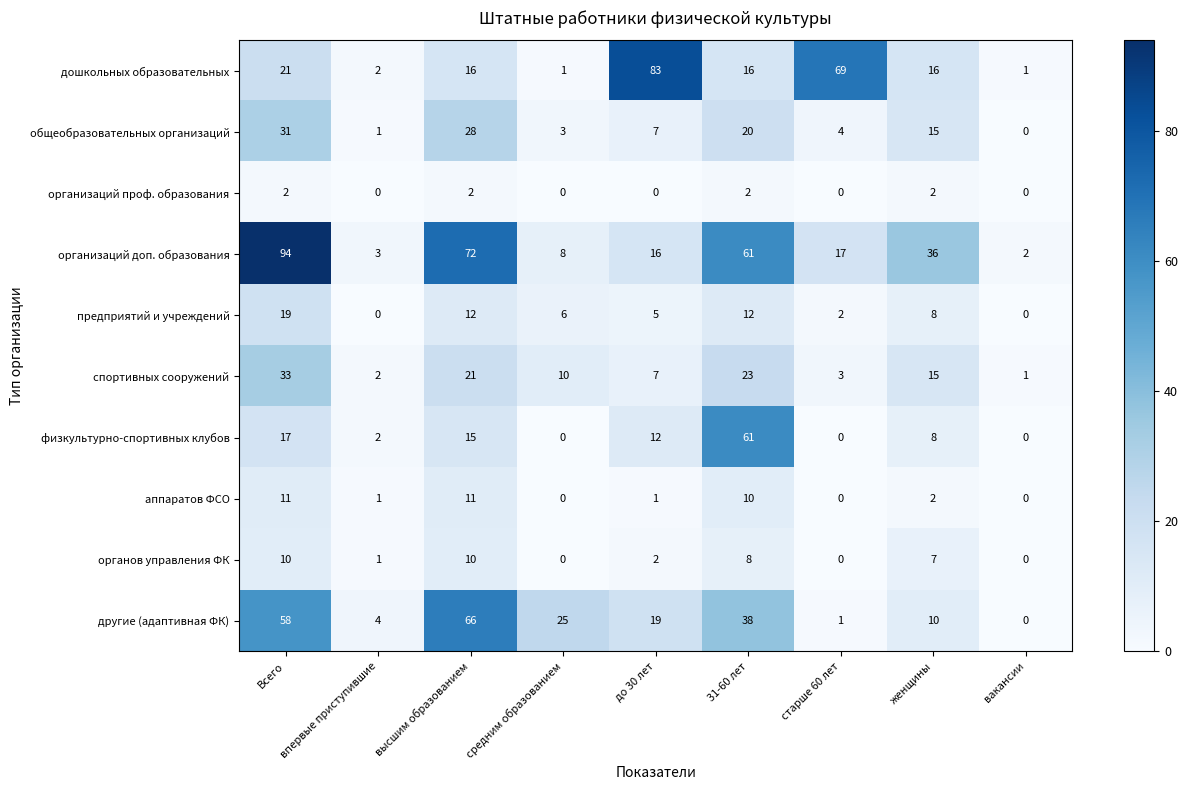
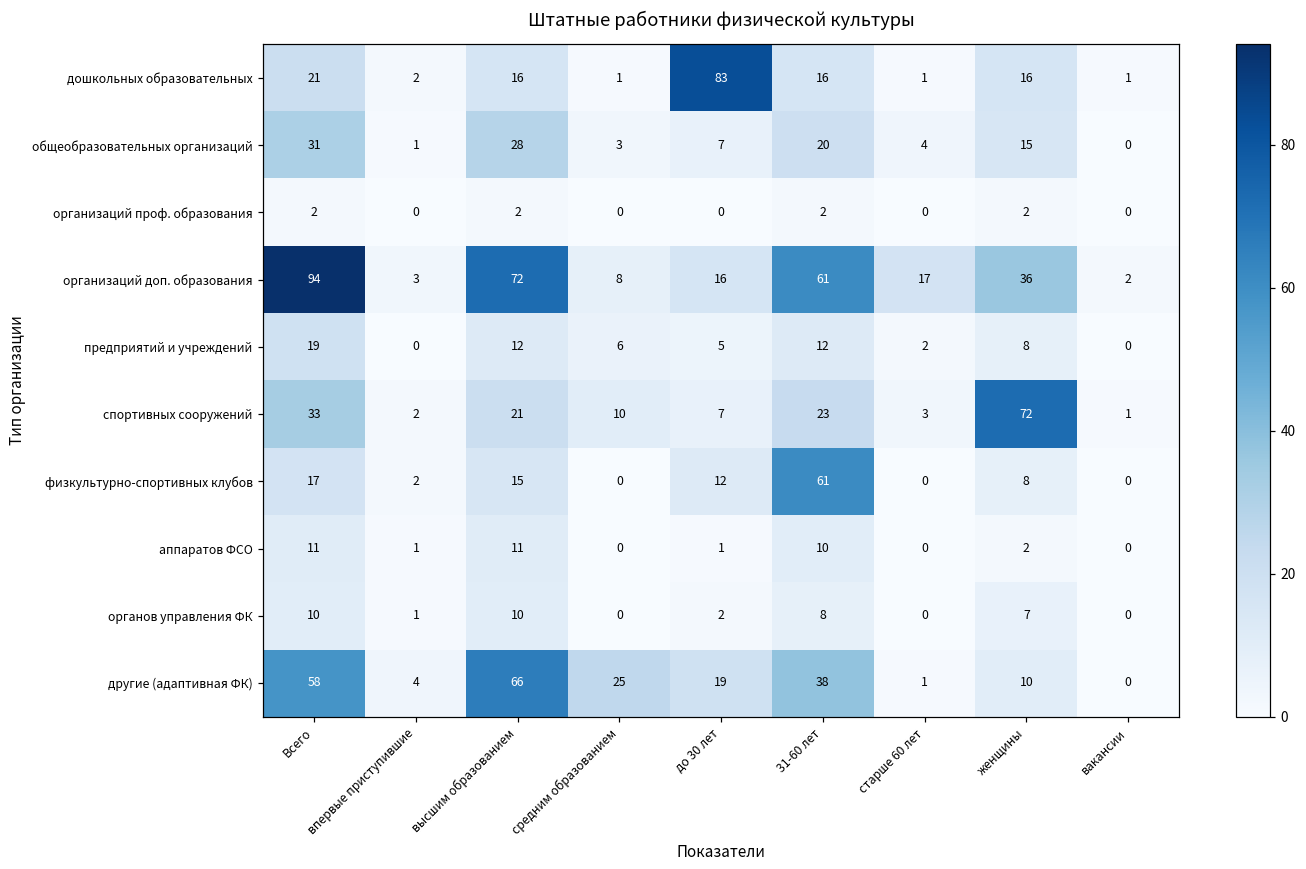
  {
    "дошкольных образовательных": {
      "Всего": 21,
      "впервые приступившие": 2,
      "высшим образованием": 16,
      "средним образованием": 1,
      "до 30 лет": 83,
      "31-60 лет": 16,
-     "старше 60 лет": 69,
+     "старше 60 лет": 1,
      "женщины": 16,
      "вакансии": 1
    },
    "общеобразовательных организаций": {
      "Всего": 31,
      "впервые приступившие": 1,
      "высшим образованием": 28,
      "средним образованием": 3,
      "до 30 лет": 7,
      "31-60 лет": 20,
      "старше 60 лет": 4,
      "женщины": 15,
      "вакансии": 0
    },
    "организаций проф. образования": {
      "Всего": 2,
      "впервые приступившие": 0,
      "высшим образованием": 2,
      "средним образованием": 0,
      "до 30 лет": 0,
      "31-60 лет": 2,
      "старше 60 лет": 0,
      "женщины": 2,
      "вакансии": 0
    },
    "организаций доп. образования": {
      "Всего": 94,
      "впервые приступившие": 3,
      "высшим образованием": 72,
      "средним образованием": 8,
      "до 30 лет": 16,
      "31-60 лет": 61,
      "старше 60 лет": 17,
      "женщины": 36,
      "вакансии": 2
    },
    "предприятий и учреждений": {
      "Всего": 19,
      "впервые приступившие": 0,
      "высшим образованием": 12,
      "средним образованием": 6,
      "до 30 лет": 5,
      "31-60 лет": 12,
      "старше 60 лет": 2,
      "женщины": 8,
      "вакансии": 0
    },
    "спортивных сооружений": {
      "Всего": 33,
      "впервые приступившие": 2,
      "высшим образованием": 21,
      "средним образованием": 10,
      "до 30 лет": 7,
      "31-60 лет": 23,
      "старше 60 лет": 3,
-     "женщины": 15,
+     "женщины": 72,
      "вакансии": 1
    },
    "физкультурно-спортивных клубов": {
      "Всего": 17,
      "впервые приступившие": 2,
      "высшим образованием": 15,
      "средним образованием": 0,
      "до 30 лет": 12,
      "31-60 лет": 61,
      "старше 60 лет": 0,
      "женщины": 8,
      "вакансии": 0
    },
    "аппаратов ФСО": {
      "Всего": 11,
      "впервые приступившие": 1,
      "высшим образованием": 11,
      "средним образованием": 0,
      "до 30 лет": 1,
      "31-60 лет": 10,
      "старше 60 лет": 0,
      "женщины": 2,
      "вакансии": 0
    },
    "органов управления ФК": {
      "Всего": 10,
      "впервые приступившие": 1,
      "высшим образованием": 10,
      "средним образованием": 0,
      "до 30 лет": 2,
      "31-60 лет": 8,
      "старше 60 лет": 0,
      "женщины": 7,
      "вакансии": 0
    },
    "другие (адаптивная ФК)": {
      "Всего": 58,
      "впервые приступившие": 4,
      "высшим образованием": 66,
      "средним образованием": 25,
      "до 30 лет": 19,
      "31-60 лет": 38,
      "старше 60 лет": 1,
      "женщины": 10,
      "вакансии": 0
    }
  }
